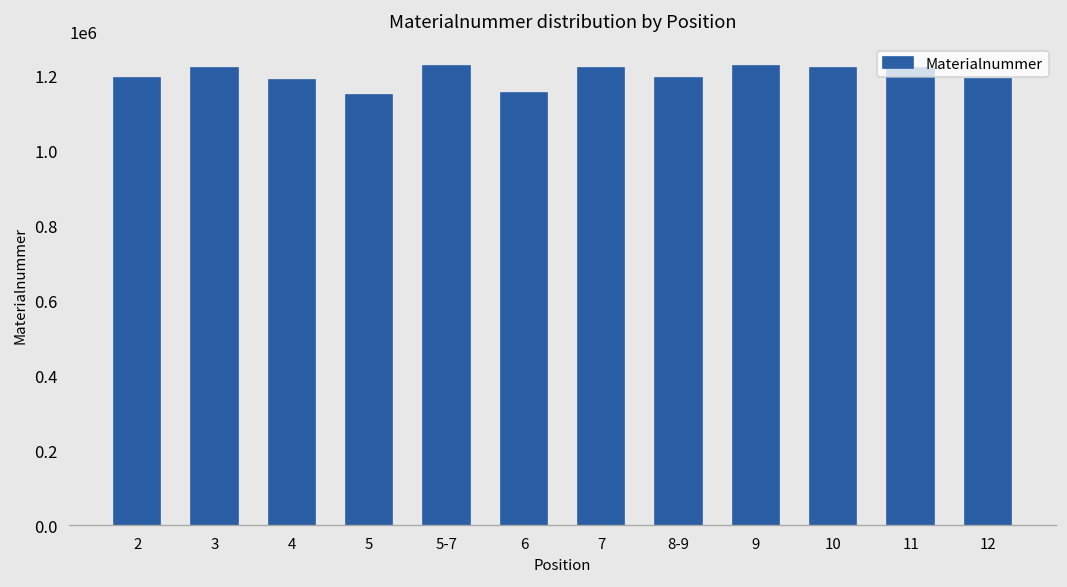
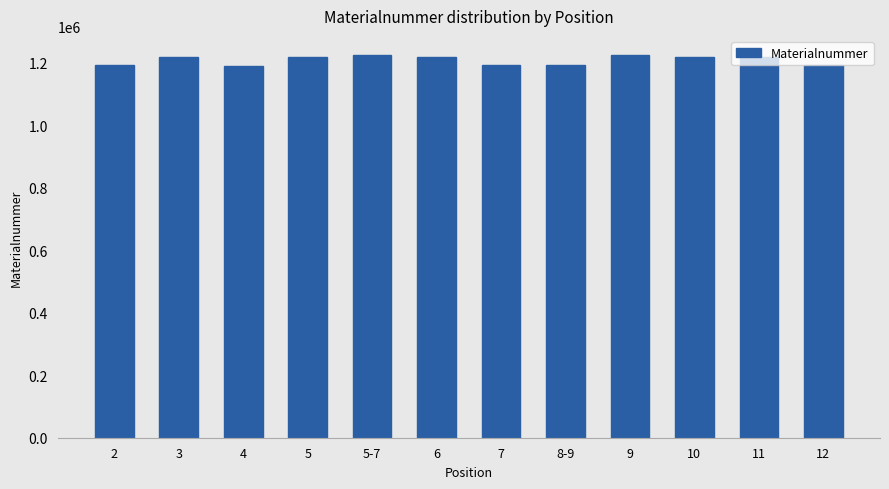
  {
    "2": 1190000,
    "3": 1220000,
    "4": 1190000,
-   "5": 1150000,
+   "5": 1220000,
    "5-7": 1230000,
-   "6": 1160000,
-   "7": 1220000,
+   "6": 1220000,
+   "7": 1190000,
    "8-9": 1190000,
    "9": 1230000,
    "10": 1220000,
    "12": 1190000
  }
